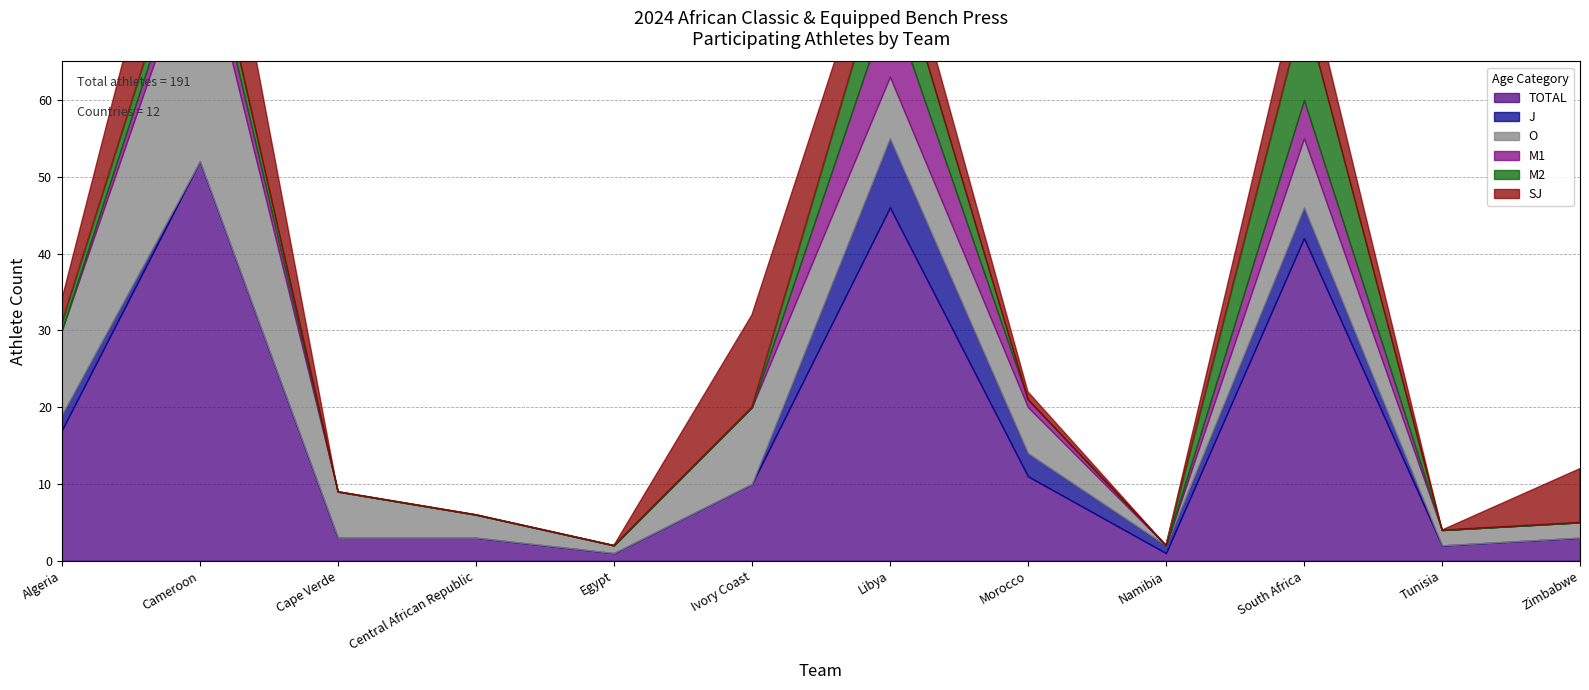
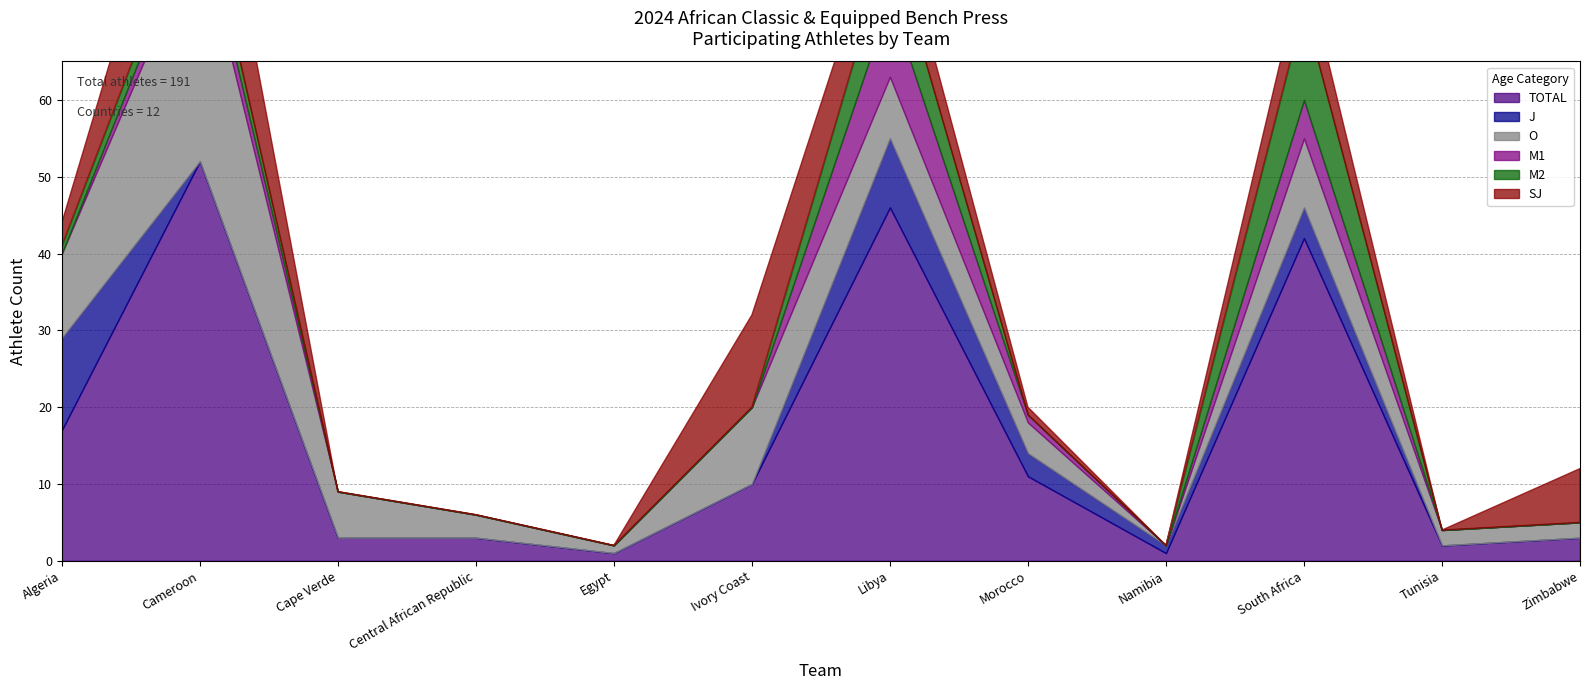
  {
    "J": {
-     "Algeria": 2,
+     "Algeria": 12,
      "Libya": 9,
      "Morocco": 3,
      "South Africa": 4
    },
    "O": {
      "Libya": 8,
-     "Morocco": 6,
+     "Morocco": 4,
      "South Africa": 9
    },
    "M2": {
      "Algeria": 1
    },
    "SJ": {
      "Algeria": 3,
      "Ivory Coast": 12,
      "Morocco": 1,
      "Zimbabwe": 7
    }
  }
